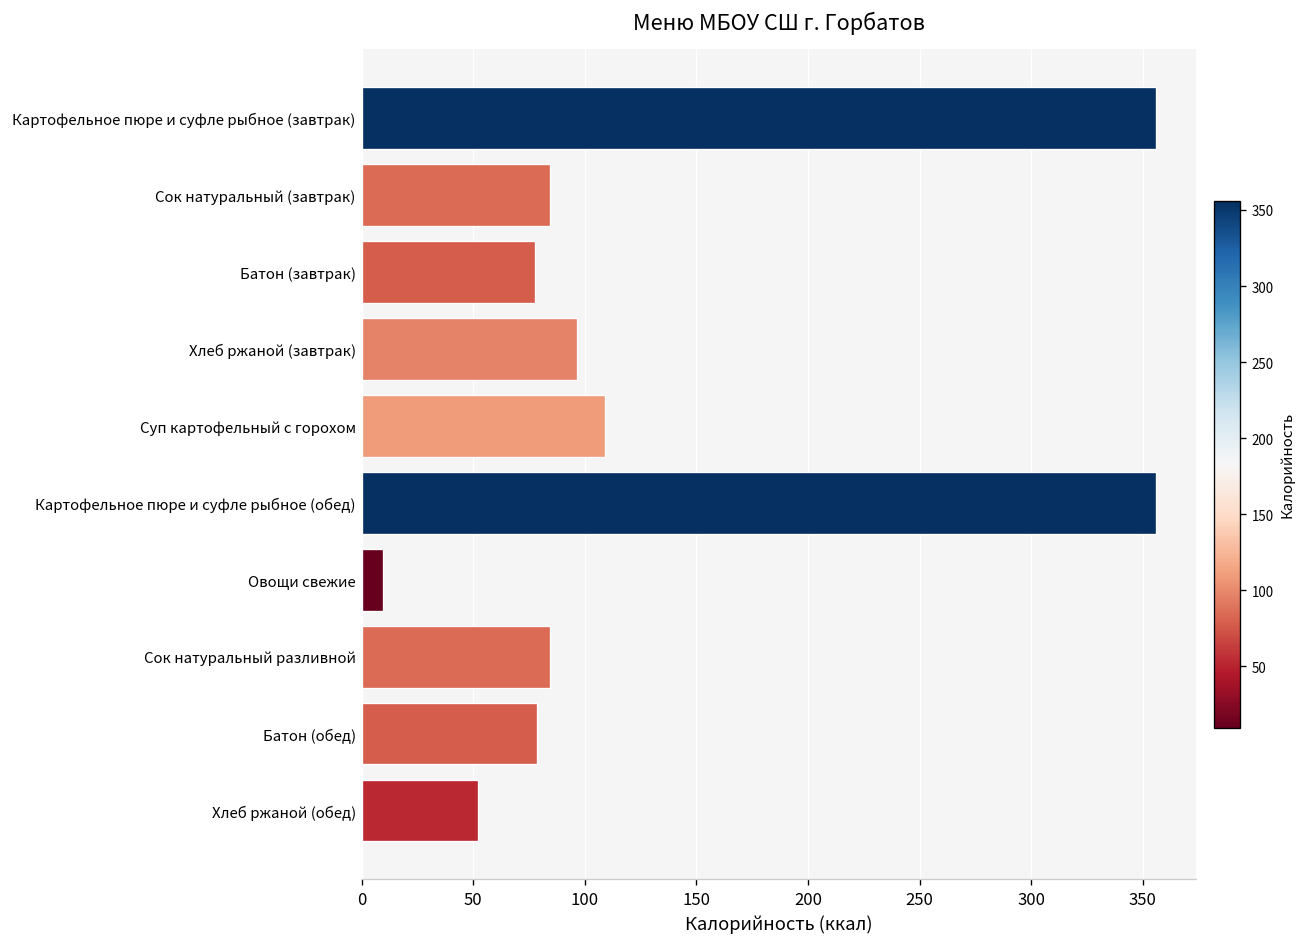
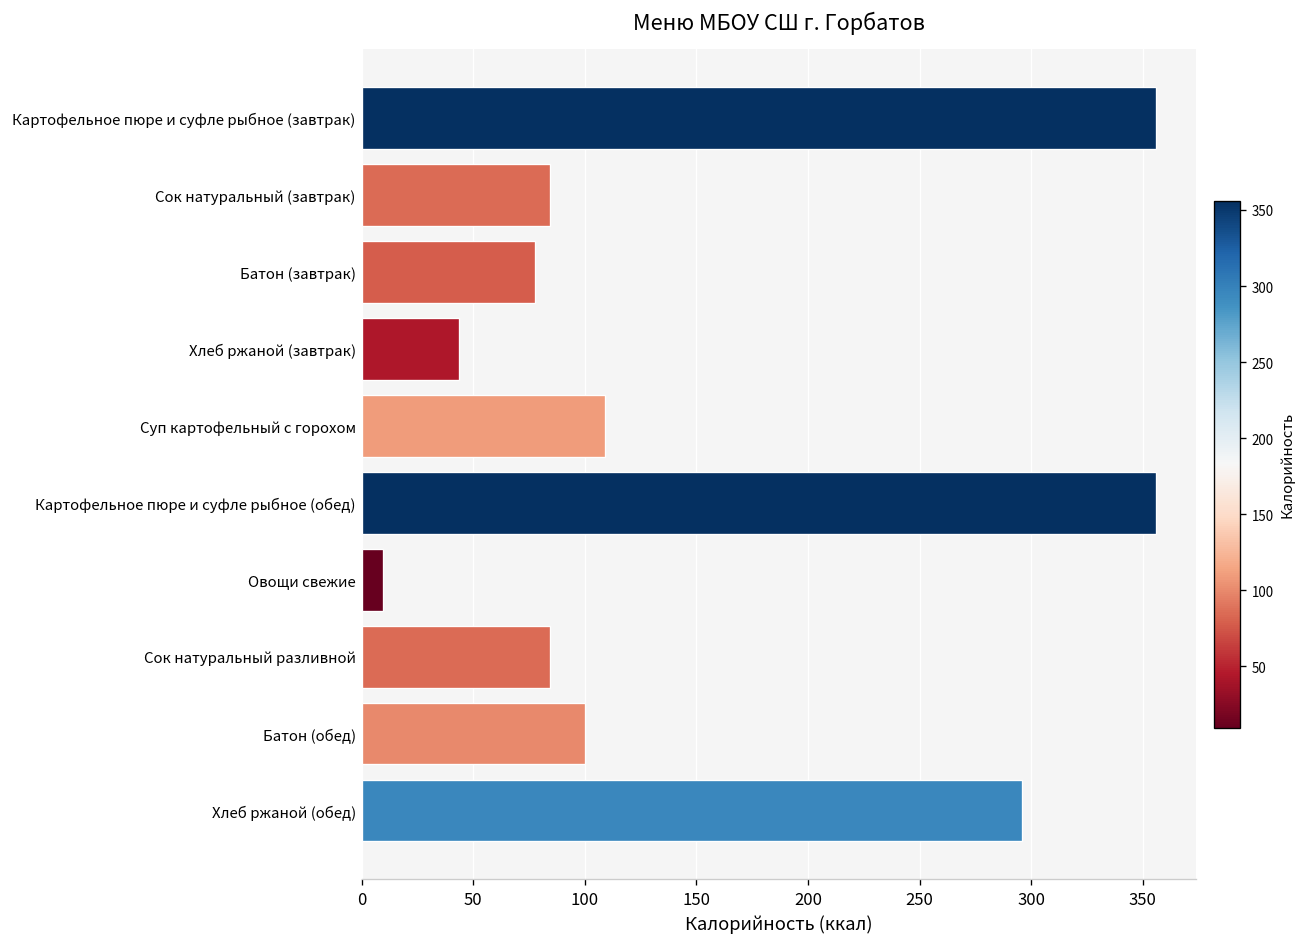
  {
    "Картофельное пюре и суфле рыбное (завтрак)": 356,
    "Сок натуральный (завтрак)": 84,
    "Батон (завтрак)": 78,
-   "Хлеб ржаной (завтрак)": 96,
+   "Хлеб ржаной (завтрак)": 44,
    "Суп картофельный с горохом": 109,
    "Картофельное пюре и суфле рыбное (обед)": 356,
    "Овощи свежие": 10,
    "Сок натуральный разливной": 84,
-   "Батон (обед)": 79,
-   "Хлеб ржаной (обед)": 52
+   "Батон (обед)": 100,
+   "Хлеб ржаной (обед)": 296
  }
